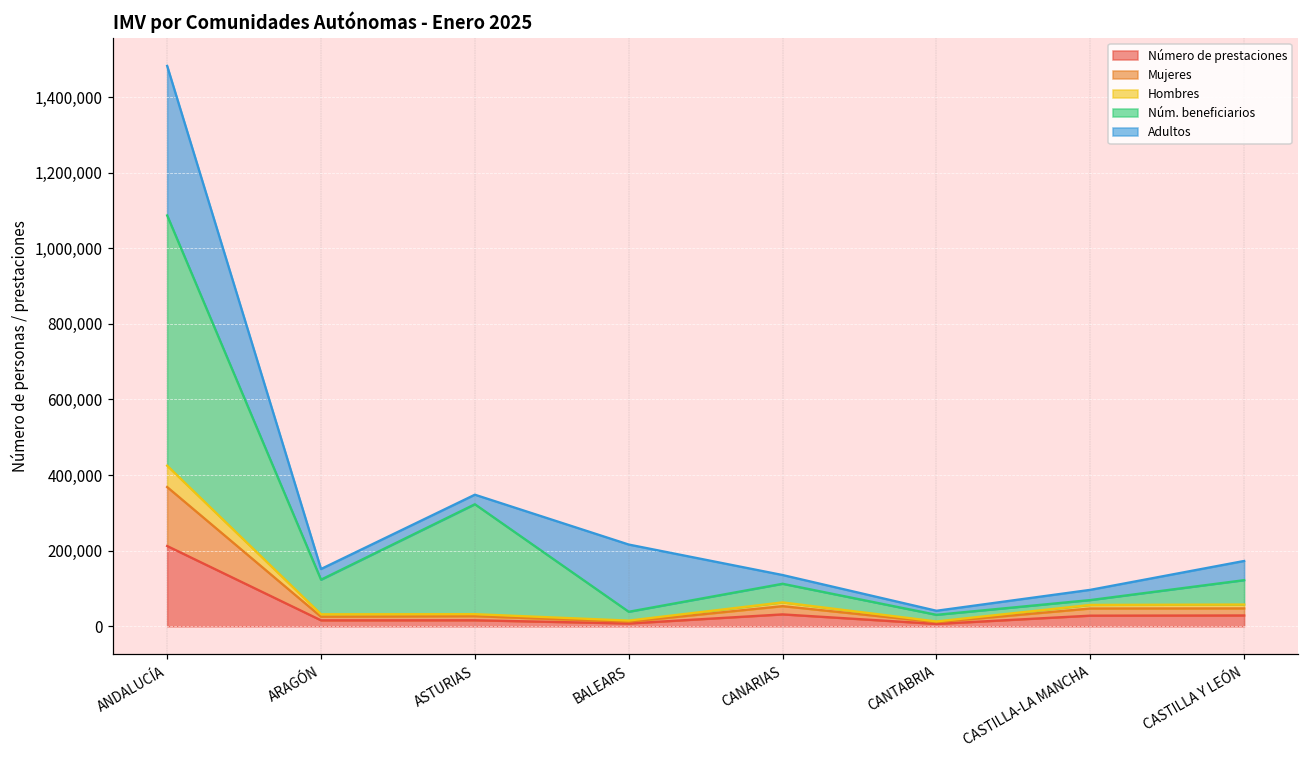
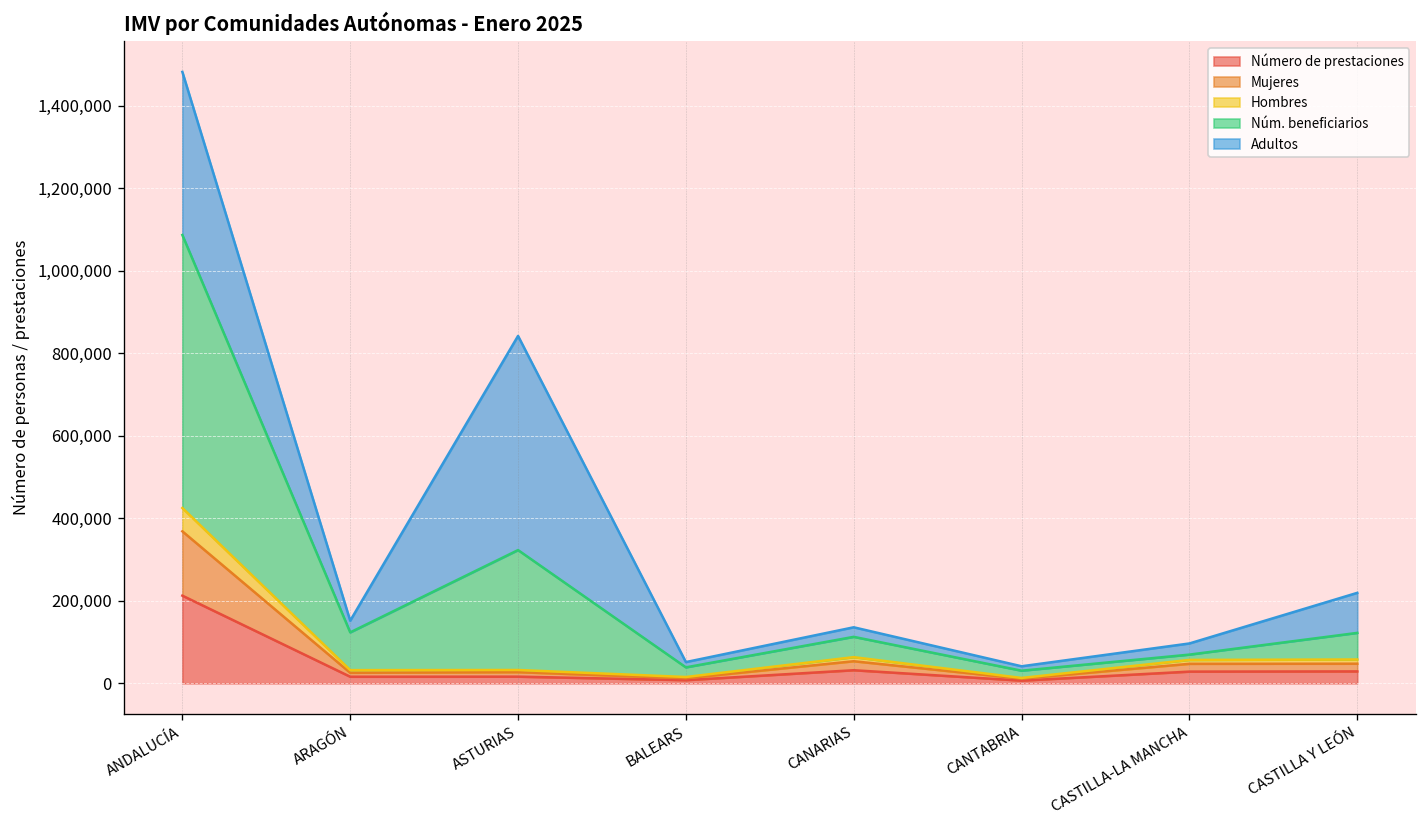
  {
    "Hombres": {
      "ANDALUCÍA": "60,000",
      "CANARIAS": "10,000",
      "CASTILLA-LA MANCHA": "10,000",
      "CASTILLA Y LEÓN": "10,000"
    },
    "Núm. beneficiarios": {
      "ANDALUCÍA": "660,000",
      "ARAGÓN": "90,000",
      "ASTURIAS": "290,000",
      "BALEARS": "20,000",
      "CANARIAS": "50,000",
      "CANTABRIA": "20,000",
      "CASTILLA-LA MANCHA": "10,000",
      "CASTILLA Y LEÓN": "60,000"
    },
    "Adultos": {
      "ANDALUCÍA": "400,000",
      "ARAGÓN": "30,000",
-     "ASTURIAS": "30,000",
-     "BALEARS": "180,000",
+     "ASTURIAS": "520,000",
+     "BALEARS": "10,000",
      "CANARIAS": "20,000",
      "CANTABRIA": "10,000",
      "CASTILLA-LA MANCHA": "30,000",
-     "CASTILLA Y LEÓN": "50,000"
+     "CASTILLA Y LEÓN": "100,000"
    }
  }
